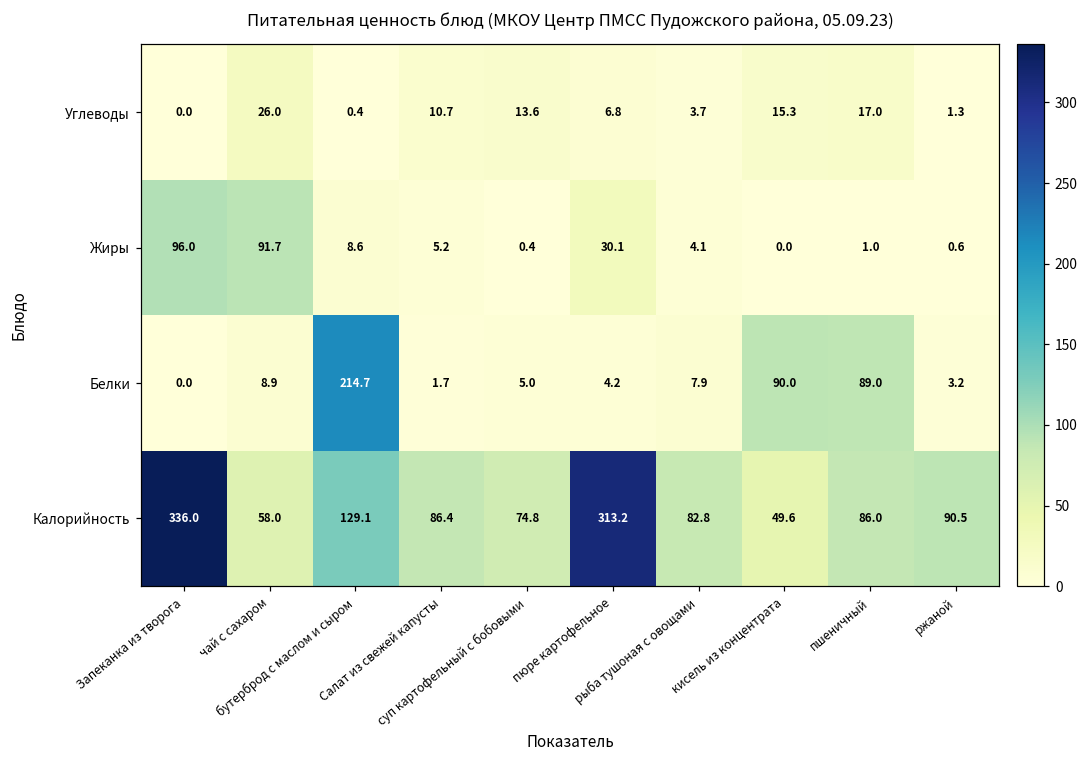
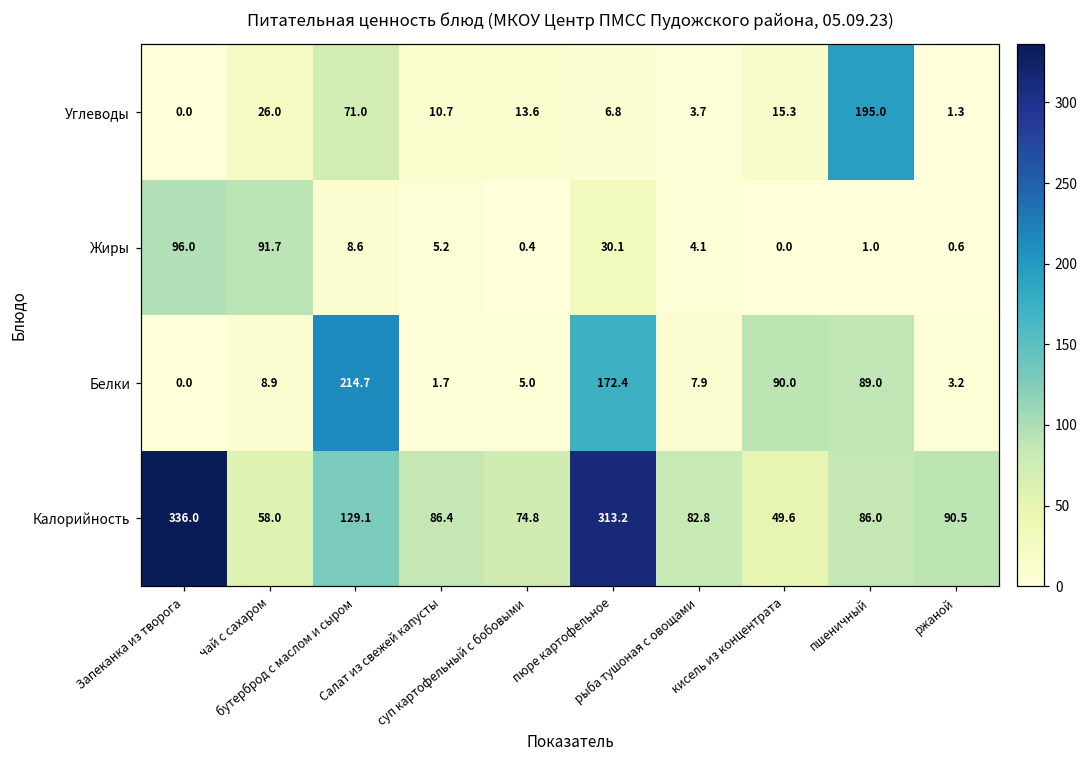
  {
    "Углеводы": {
      "Запеканка из творога": 0.0,
      "чай с сахаром": 26.0,
-     "бутерброд с маслом и сыром": 0.4,
+     "бутерброд с маслом и сыром": 71.0,
      "Салат из свежей капусты": 10.7,
      "суп картофельный с бобовыми": 13.6,
      "пюре картофельное": 6.8,
      "рыба тушоная с овощами": 3.7,
      "кисель из концентрата": 15.3,
-     "пшеничный": 17.0,
+     "пшеничный": 195.0,
      "ржаной": 1.3
    },
    "Жиры": {
      "Запеканка из творога": 96.0,
      "чай с сахаром": 91.7,
      "бутерброд с маслом и сыром": 8.6,
      "Салат из свежей капусты": 5.2,
      "суп картофельный с бобовыми": 0.4,
      "пюре картофельное": 30.1,
      "рыба тушоная с овощами": 4.1,
      "кисель из концентрата": 0.0,
      "пшеничный": 1.0,
      "ржаной": 0.6
    },
    "Белки": {
      "Запеканка из творога": 0.0,
      "чай с сахаром": 8.9,
      "бутерброд с маслом и сыром": 214.7,
      "Салат из свежей капусты": 1.7,
      "суп картофельный с бобовыми": 5.0,
-     "пюре картофельное": 4.2,
+     "пюре картофельное": 172.4,
      "рыба тушоная с овощами": 7.9,
      "кисель из концентрата": 90.0,
      "пшеничный": 89.0,
      "ржаной": 3.2
    },
    "Калорийность": {
      "Запеканка из творога": 336.0,
      "чай с сахаром": 58.0,
      "бутерброд с маслом и сыром": 129.1,
      "Салат из свежей капусты": 86.4,
      "суп картофельный с бобовыми": 74.8,
      "пюре картофельное": 313.2,
      "рыба тушоная с овощами": 82.8,
      "кисель из концентрата": 49.6,
      "пшеничный": 86.0,
      "ржаной": 90.5
    }
  }
